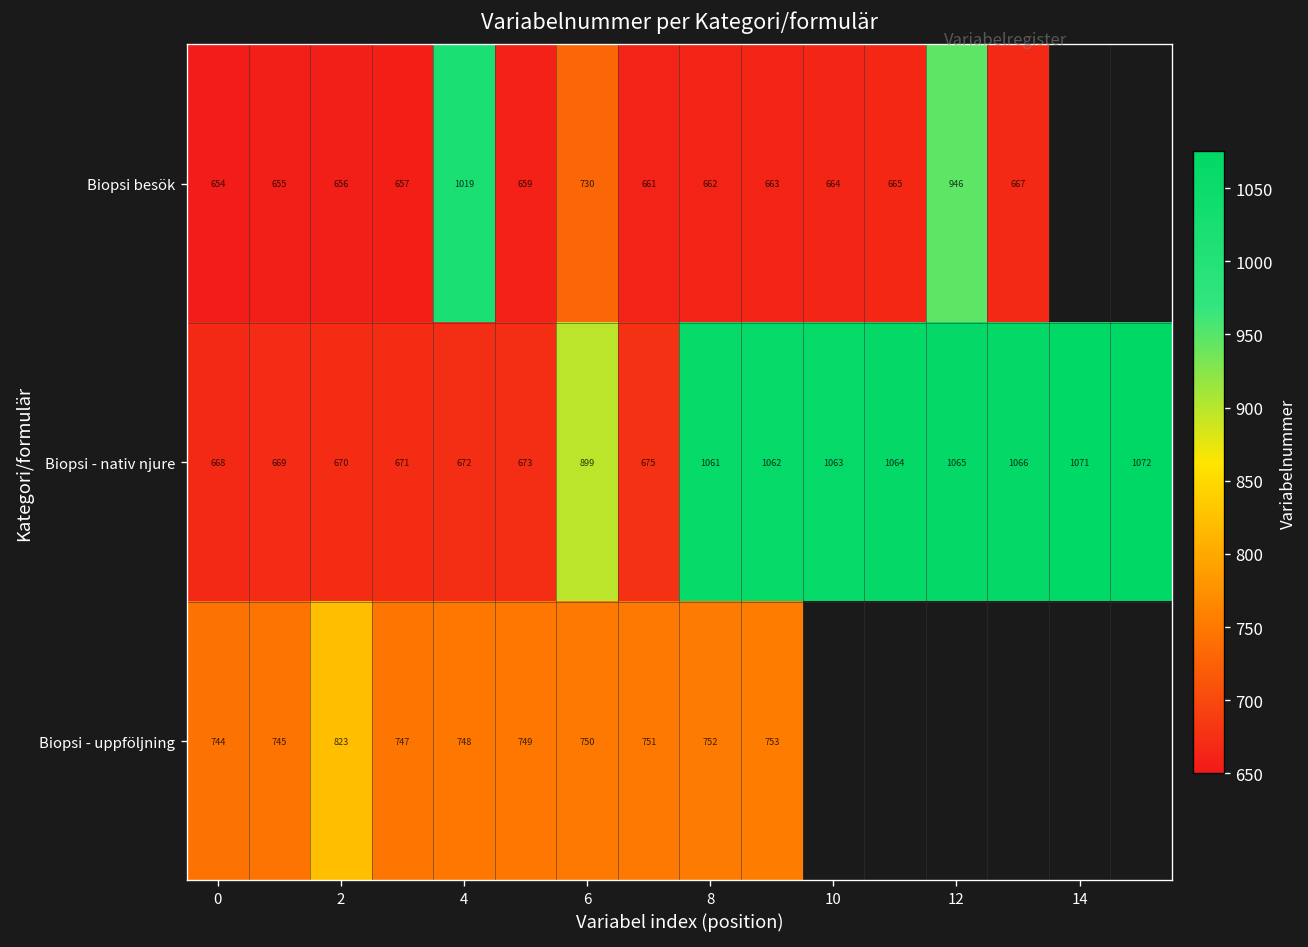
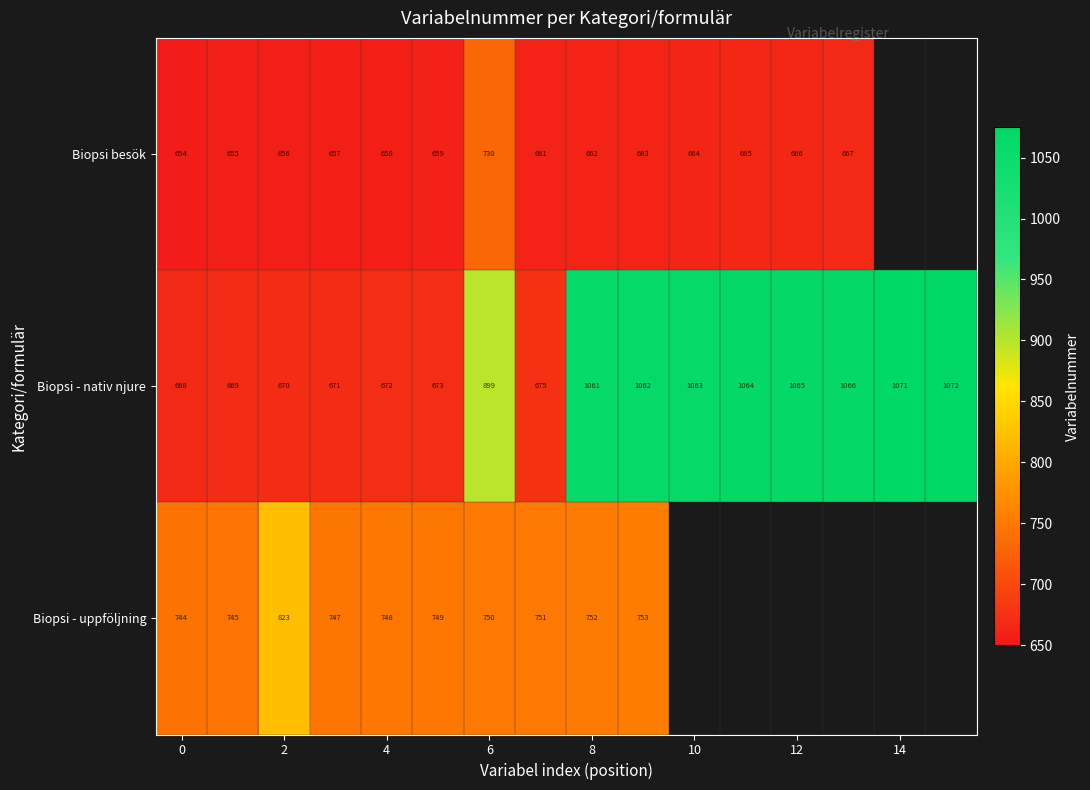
  {
    "Biopsi besök": {
      "0": 654,
      "2": 656,
-     "4": 1019,
+     "4": 658,
      "6": 730,
      "8": 662,
      "10": 664,
-     "12": 946
+     "12": 666
    },
    "Biopsi - nativ njure": {
      "0": 668,
      "2": 670,
      "4": 672,
      "6": 899,
      "8": 1061,
      "10": 1063,
      "12": 1065,
      "14": 1071
    },
    "Biopsi - uppföljning": {
      "0": 744,
      "2": 823,
      "4": 748,
      "6": 750,
      "8": 752
    }
  }
